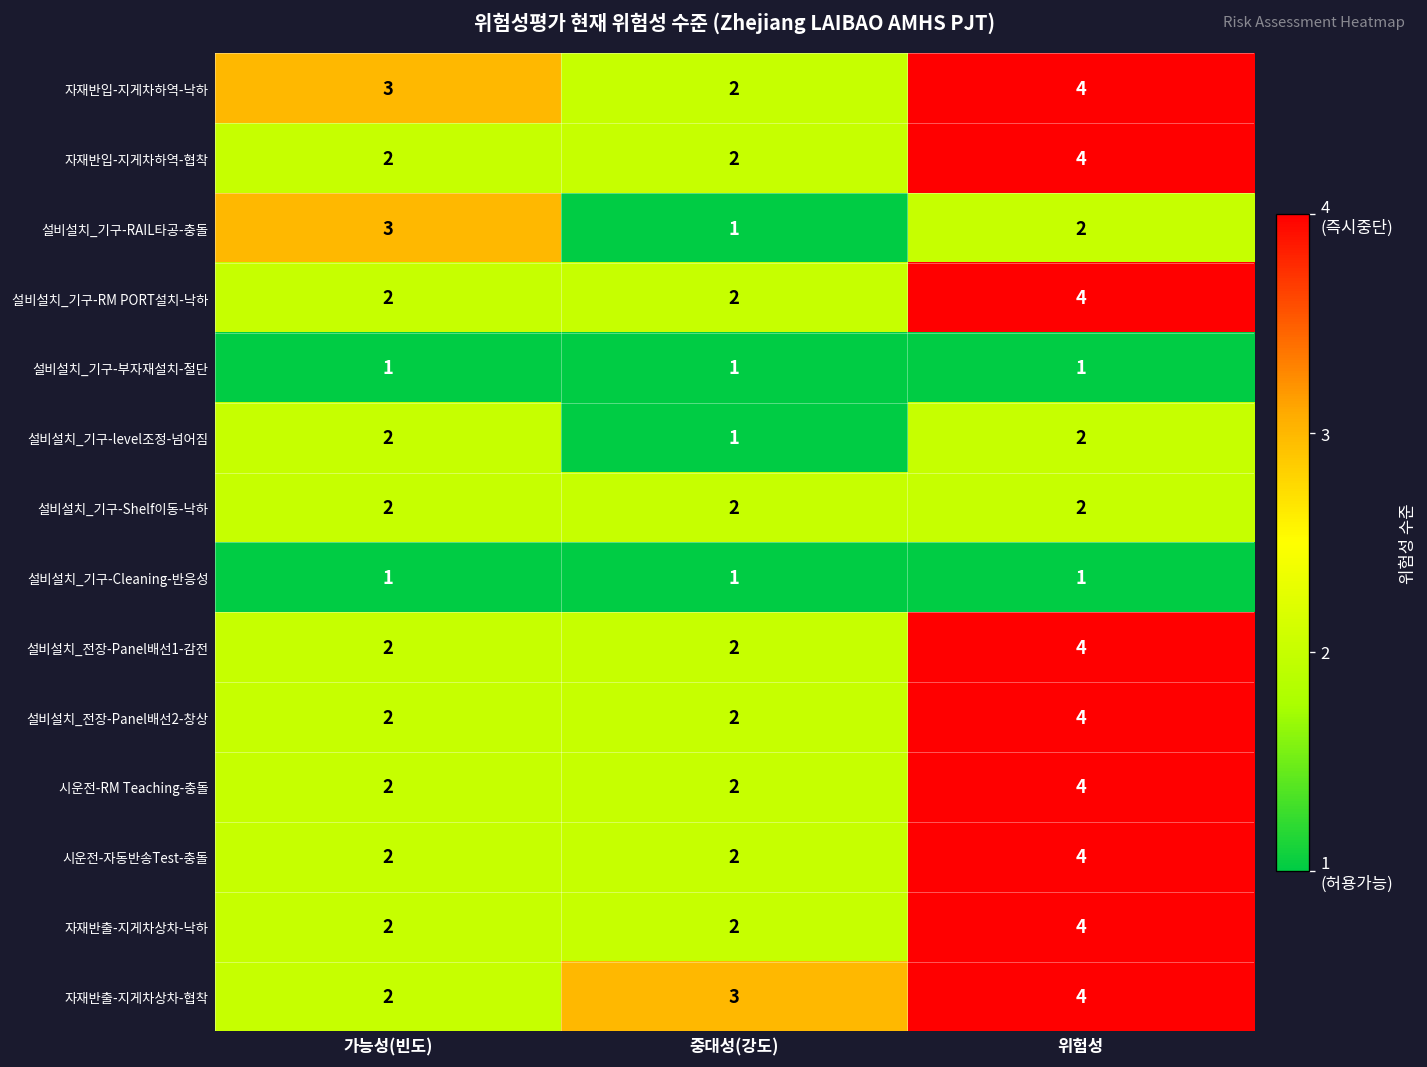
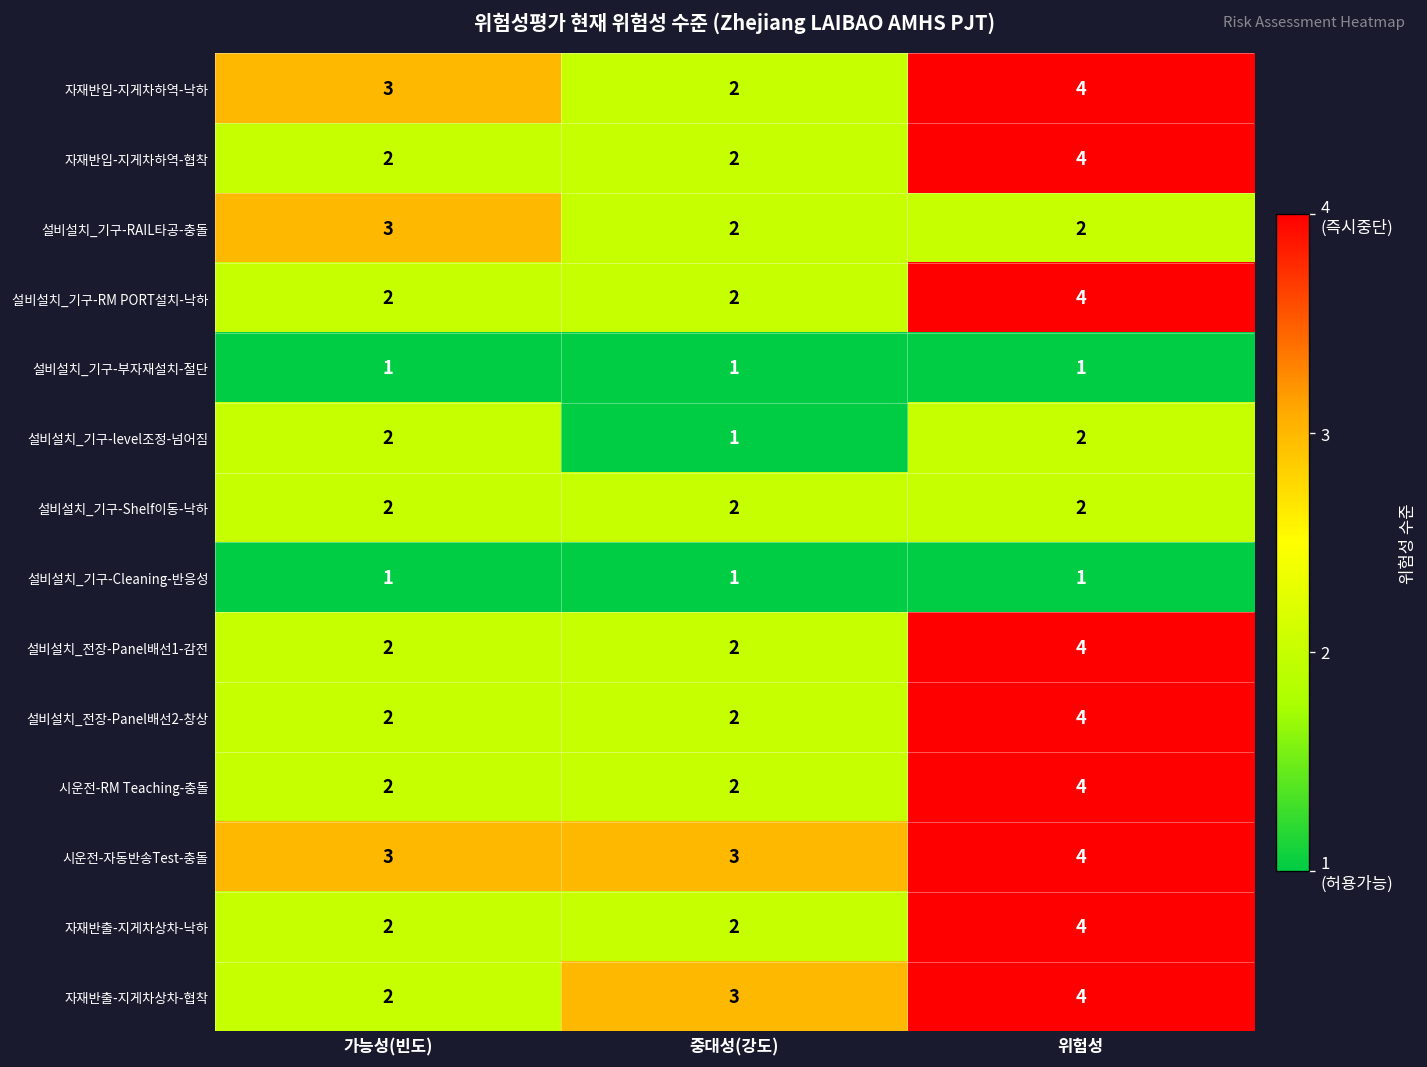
  {
    "자재반입-지게차하역-낙하": {
      "가능성(빈도)": 3,
      "중대성(강도)": 2,
      "위험성": 4
    },
    "자재반입-지게차하역-협착": {
      "가능성(빈도)": 2,
      "중대성(강도)": 2,
      "위험성": 4
    },
    "설비설치_기구-RAIL타공-충돌": {
      "가능성(빈도)": 3,
-     "중대성(강도)": 1,
+     "중대성(강도)": 2,
      "위험성": 2
    },
    "설비설치_기구-RM PORT설치-낙하": {
      "가능성(빈도)": 2,
      "중대성(강도)": 2,
      "위험성": 4
    },
    "설비설치_기구-부자재설치-절단": {
      "가능성(빈도)": 1,
      "중대성(강도)": 1,
      "위험성": 1
    },
    "설비설치_기구-level조정-넘어짐": {
      "가능성(빈도)": 2,
      "중대성(강도)": 1,
      "위험성": 2
    },
    "설비설치_기구-Shelf이동-낙하": {
      "가능성(빈도)": 2,
      "중대성(강도)": 2,
      "위험성": 2
    },
    "설비설치_기구-Cleaning-반응성": {
      "가능성(빈도)": 1,
      "중대성(강도)": 1,
      "위험성": 1
    },
    "설비설치_전장-Panel배선1-감전": {
      "가능성(빈도)": 2,
      "중대성(강도)": 2,
      "위험성": 4
    },
    "설비설치_전장-Panel배선2-창상": {
      "가능성(빈도)": 2,
      "중대성(강도)": 2,
      "위험성": 4
    },
    "시운전-RM Teaching-충돌": {
      "가능성(빈도)": 2,
      "중대성(강도)": 2,
      "위험성": 4
    },
    "시운전-자동반송Test-충돌": {
-     "가능성(빈도)": 2,
-     "중대성(강도)": 2,
+     "가능성(빈도)": 3,
+     "중대성(강도)": 3,
      "위험성": 4
    },
    "자재반출-지게차상차-낙하": {
      "가능성(빈도)": 2,
      "중대성(강도)": 2,
      "위험성": 4
    },
    "자재반출-지게차상차-협착": {
      "가능성(빈도)": 2,
      "중대성(강도)": 3,
      "위험성": 4
    }
  }
